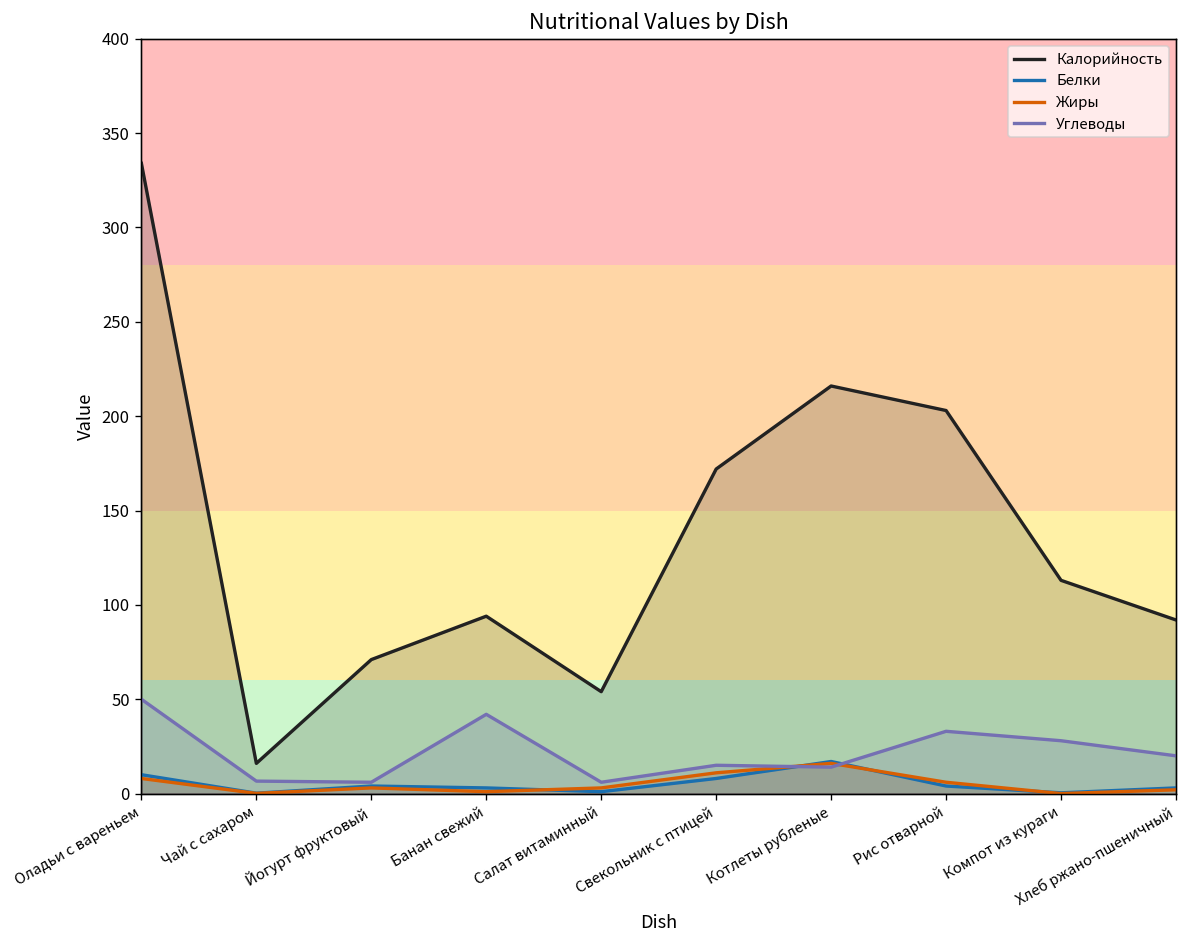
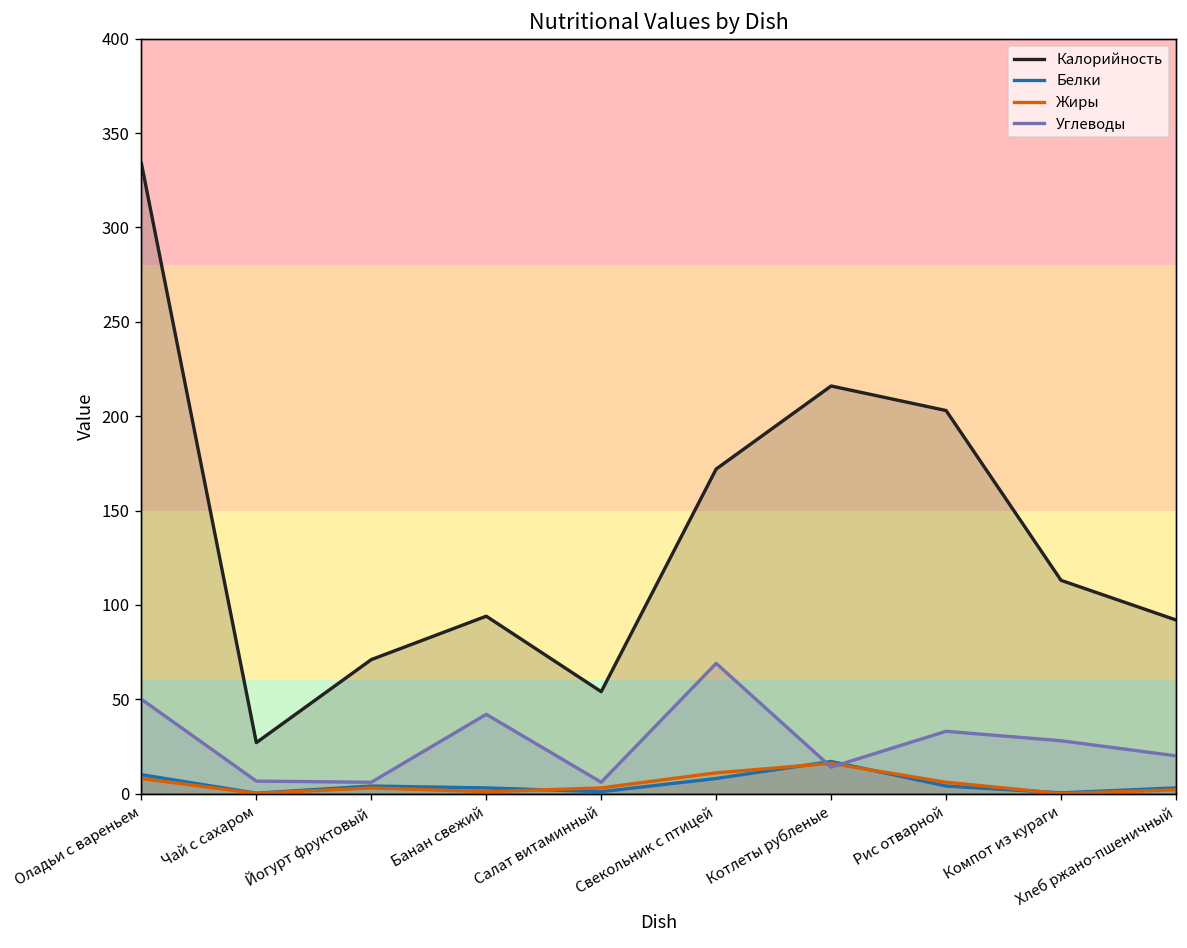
  {
    "Калорийность": {
      "Оладьи с вареньем": 334,
-     "Чай с сахаром": 16,
+     "Чай с сахаром": 27,
      "Йогурт фруктовый": 71,
      "Банан свежий": 94,
      "Салат витаминный": 54,
      "Свекольник с птицей": 172,
      "Котлеты рубленые": 216,
      "Рис отварной": 203,
      "Компот из кураги": 113,
      "Хлеб ржано-пшеничный": 92
    },
    "Белки": {
      "Оладьи с вареньем": 10,
      "Банан свежий": 3,
      "Салат витаминный": 1,
      "Свекольник с птицей": 8,
      "Рис отварной": 4
    },
    "Жиры": {
      "Оладьи с вареньем": 8,
      "Банан свежий": 1,
      "Салат витаминный": 3,
      "Свекольник с птицей": 11,
      "Рис отварной": 6
    },
    "Углеводы": {
      "Оладьи с вареньем": 50,
      "Чай с сахаром": 7,
      "Йогурт фруктовый": 6,
      "Банан свежий": 42,
      "Салат витаминный": 6,
-     "Свекольник с птицей": 15,
+     "Свекольник с птицей": 69,
      "Котлеты рубленые": 14,
      "Рис отварной": 33,
      "Компот из кураги": 28,
      "Хлеб ржано-пшеничный": 20
    }
  }
